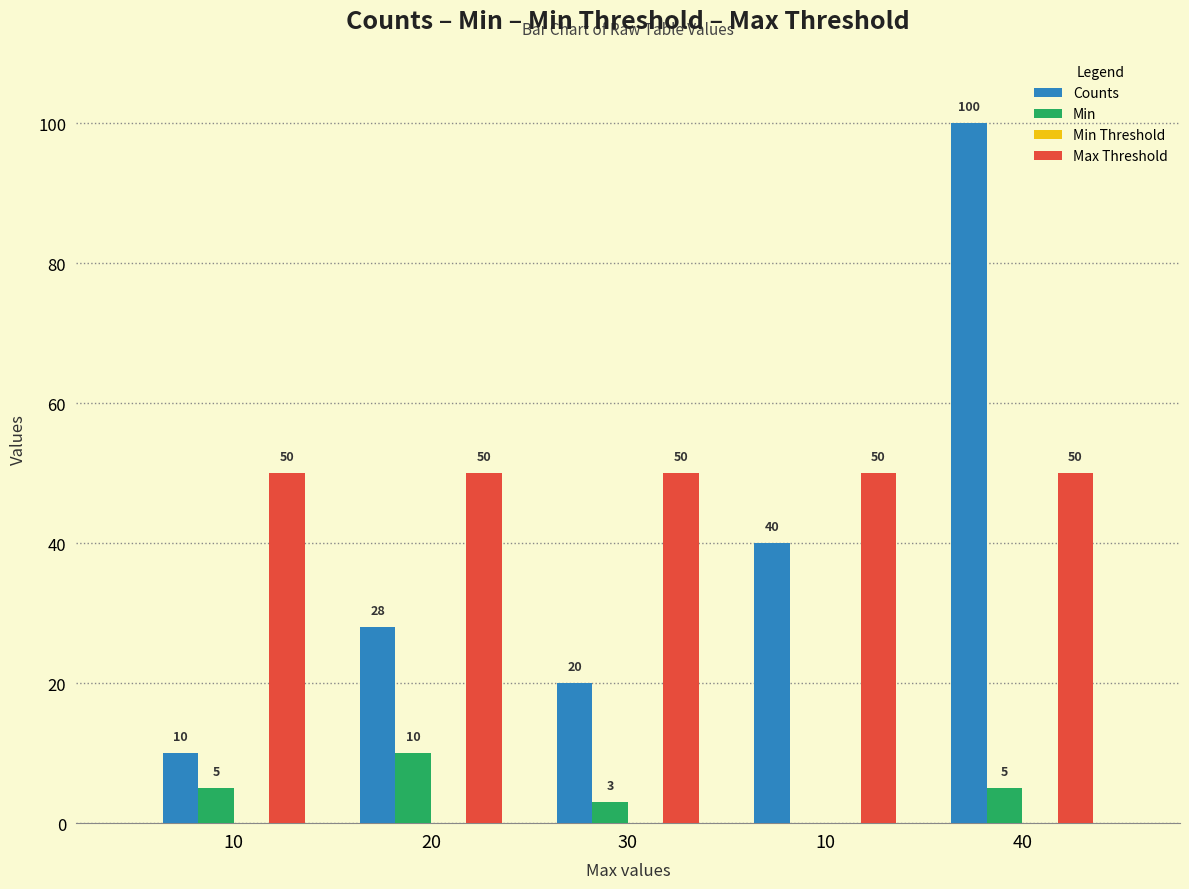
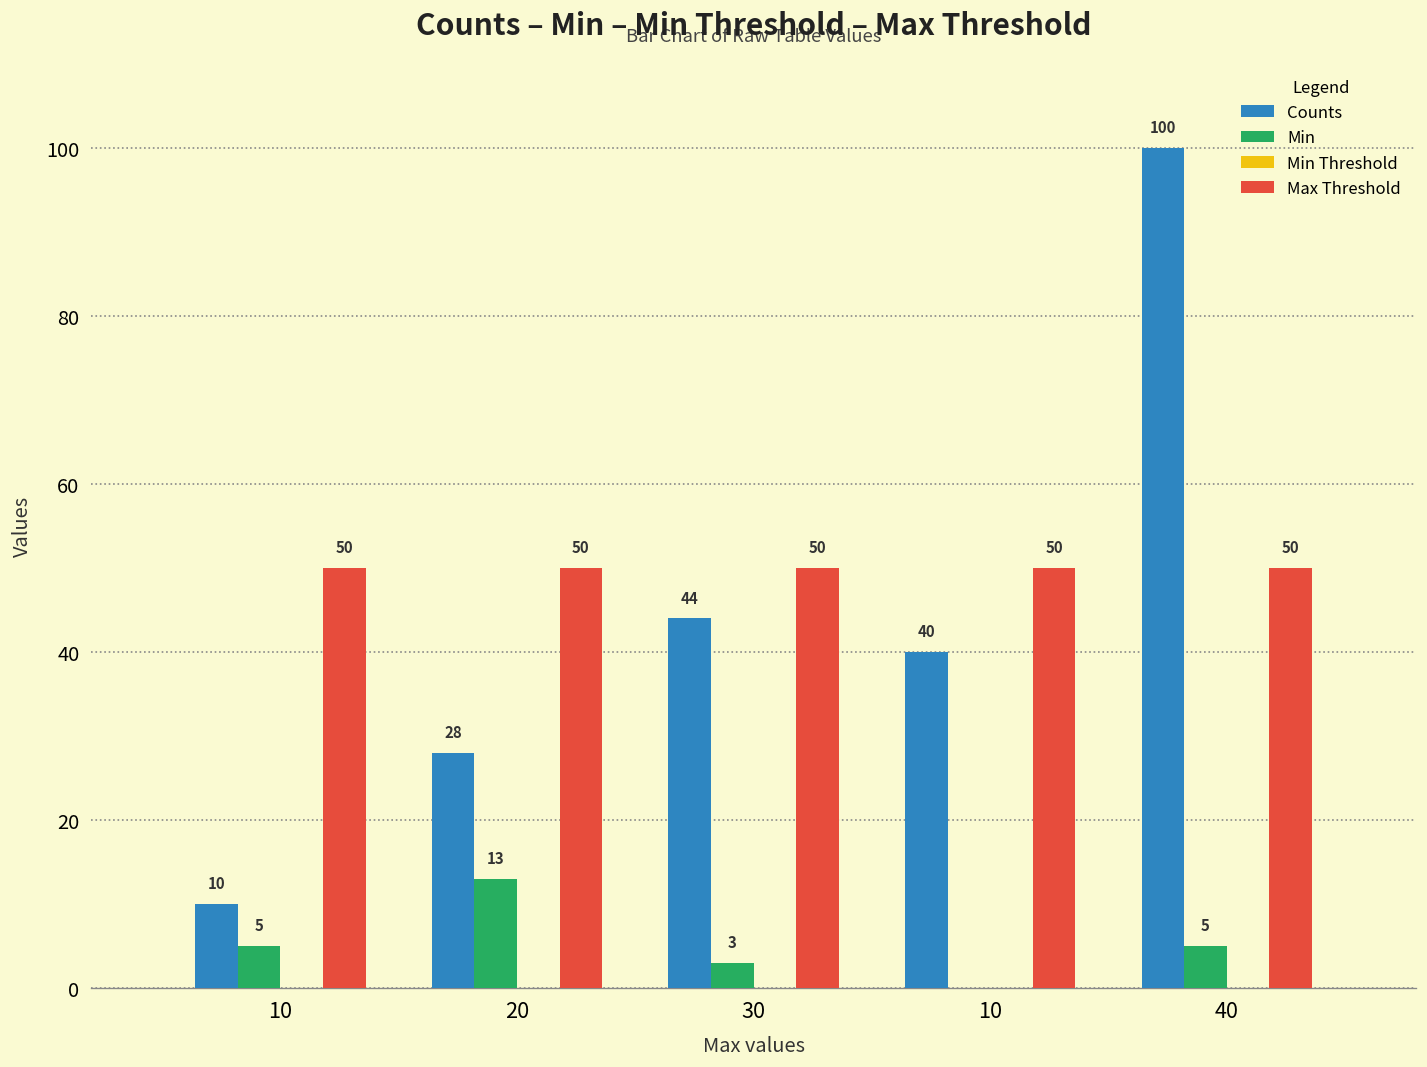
  {
    "Counts": {
      "20": 28,
-     "30": 20,
+     "30": 44,
      "40": 100
    },
    "Min": {
-     "20": 10,
+     "20": 13,
      "30": 3,
      "40": 5
    },
    "Min Threshold": {
      "20": 0,
      "30": 0,
      "40": 0
    },
    "Max Threshold": {
      "20": 50,
      "30": 50,
      "40": 50
    }
  }
